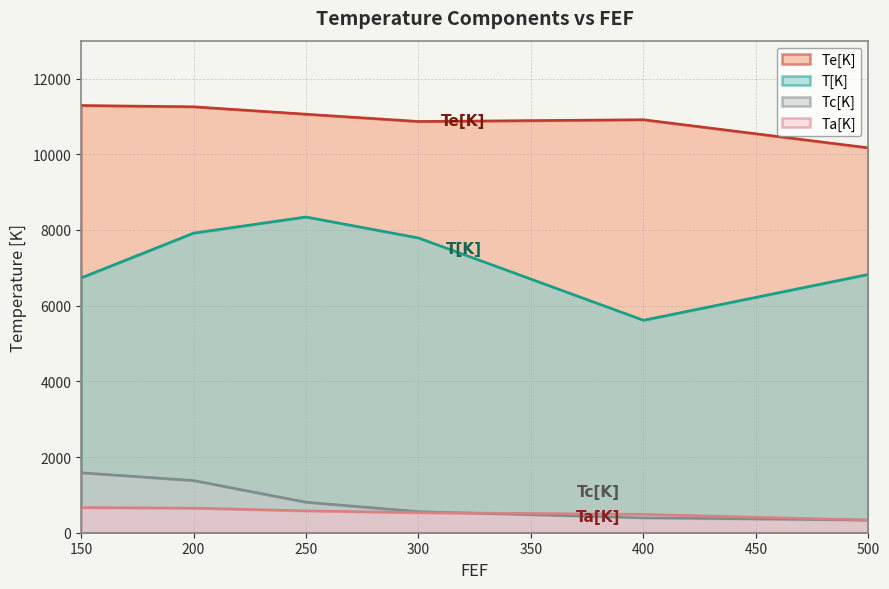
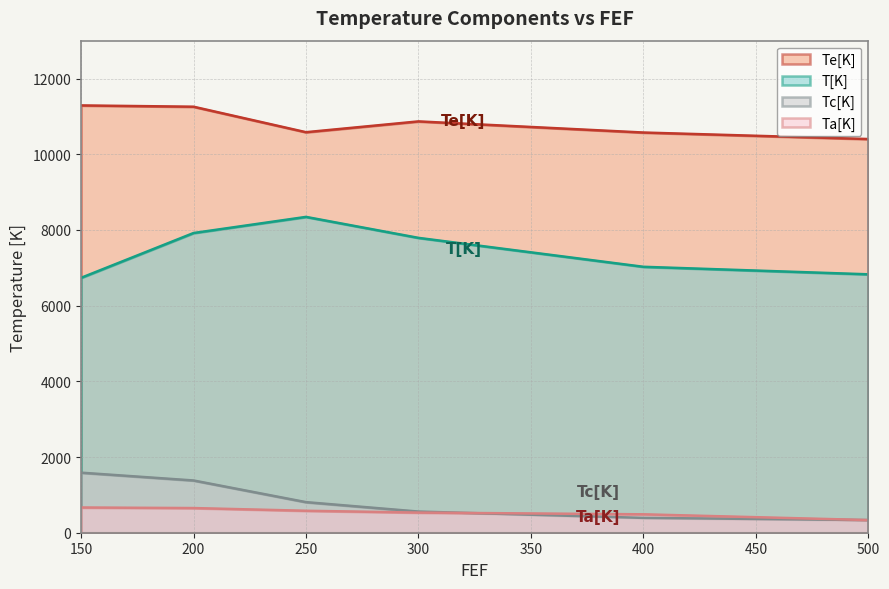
  {
    "Te[K]": {
      "150": 11300,
      "200": 11300,
-     "250": 11100,
+     "250": 10600,
      "300": 10900,
-     "400": 10900,
-     "500": 10200
+     "400": 10600,
+     "500": 10400
    },
    "T[K]": {
      "150": 6700,
      "200": 7900,
      "250": 8300,
      "300": 7800,
-     "400": 5600,
+     "400": 7000,
      "500": 6800
    }
  }
